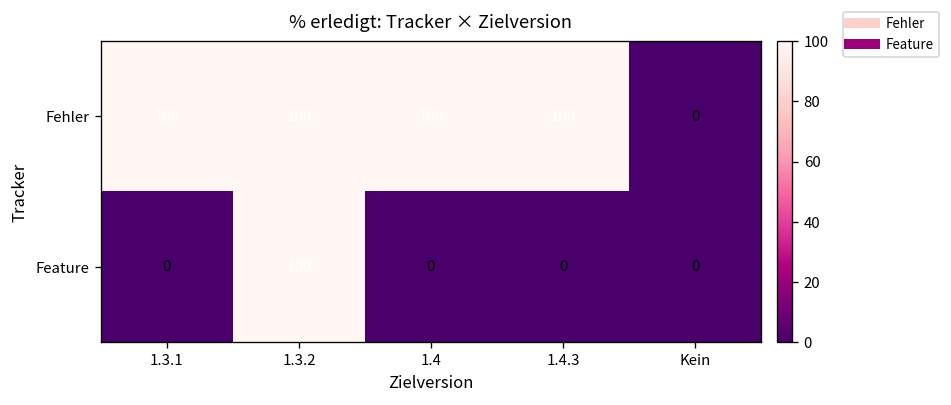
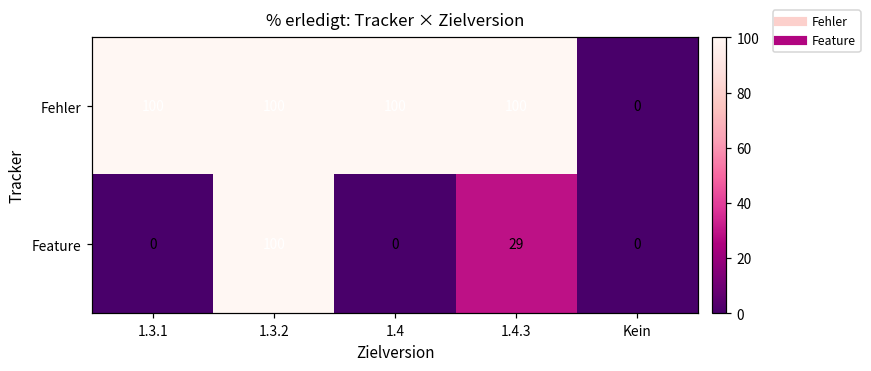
  {
    "Fehler": {
      "Kein": 0
    },
    "Feature": {
      "1.3.1": 0,
      "1.4": 0,
-     "1.4.3": 0,
+     "1.4.3": 29,
      "Kein": 0
    }
  }
